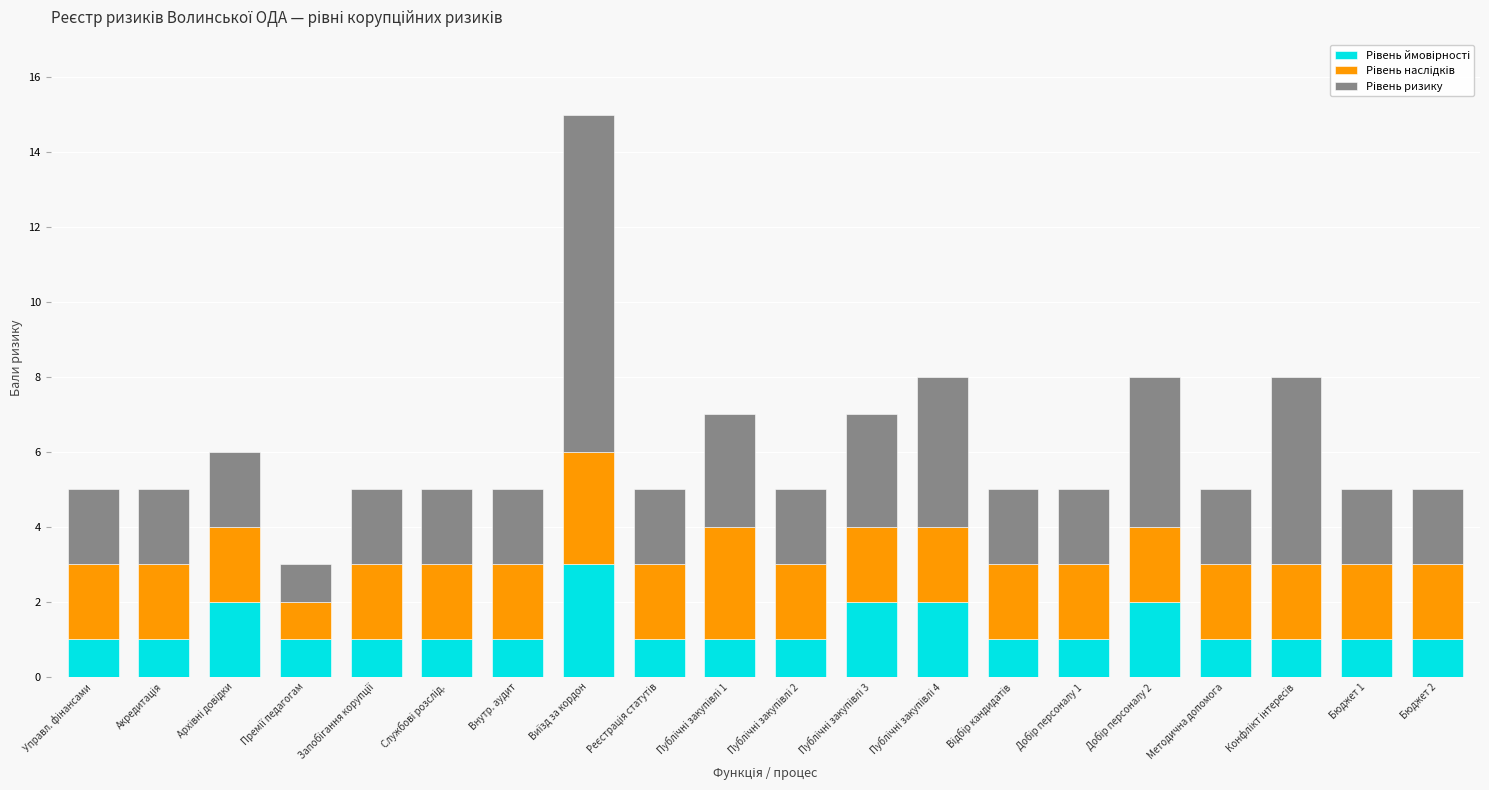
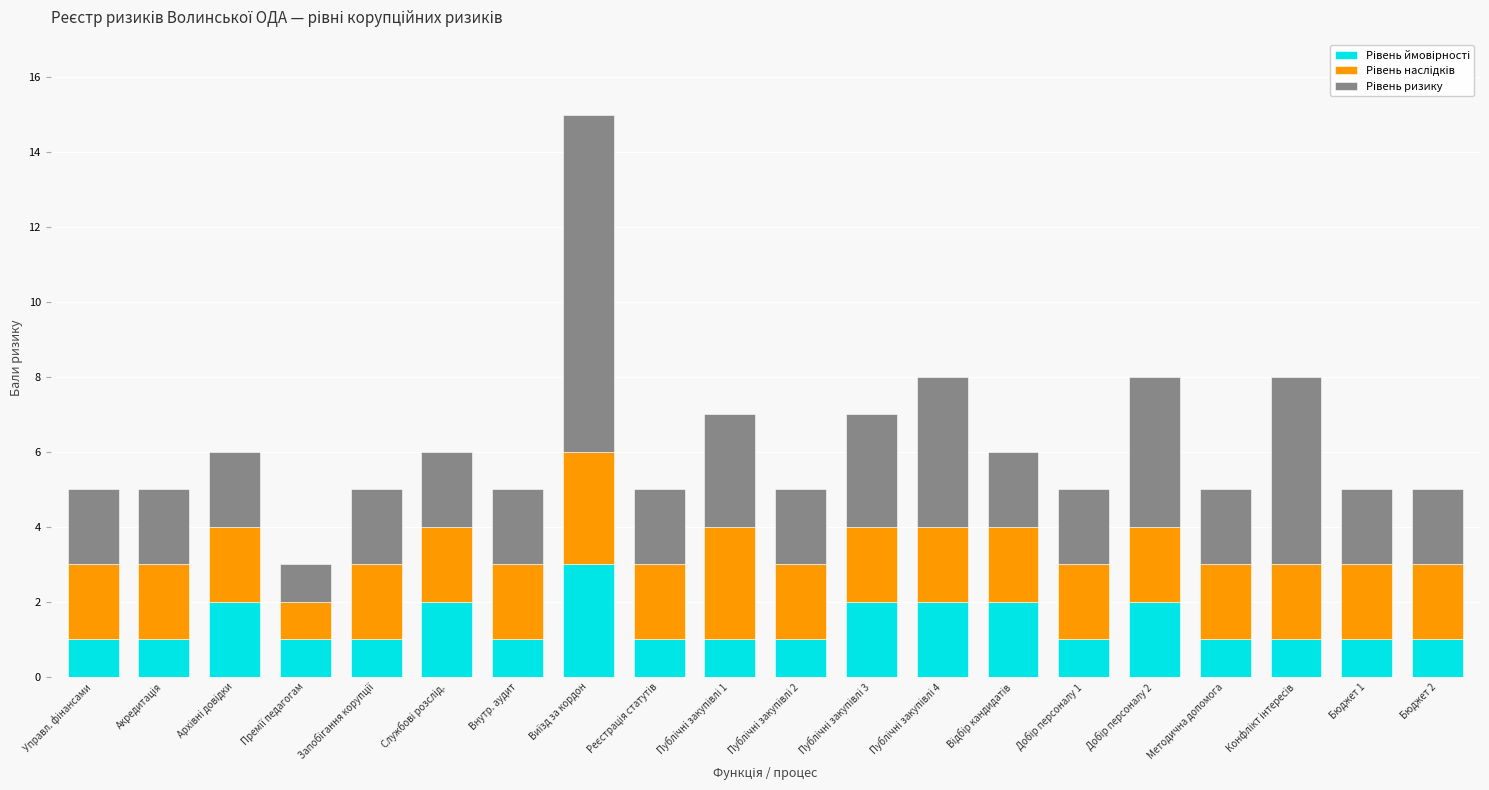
  {
    "Рівень ймовірності": {
      "Управл. фінансами": 1,
      "Акредитація": 1,
      "Архівні довідки": 2,
      "Премії педагогам": 1,
      "Запобігання корупції": 1,
-     "Службові розслід.": 1,
+     "Службові розслід.": 2,
      "Внутр. аудит": 1,
      "Виїзд за кордон": 3,
      "Реєстрація статутів": 1,
      "Публічні закупівлі 1": 1,
      "Публічні закупівлі 2": 1,
      "Публічні закупівлі 3": 2,
      "Публічні закупівлі 4": 2,
-     "Відбір кандидатів": 1,
+     "Відбір кандидатів": 2,
      "Добір персоналу 1": 1,
      "Добір персоналу 2": 2,
      "Методична допомога": 1,
      "Конфлікт інтересів": 1,
      "Бюджет 1": 1,
      "Бюджет 2": 1
    }
  }
